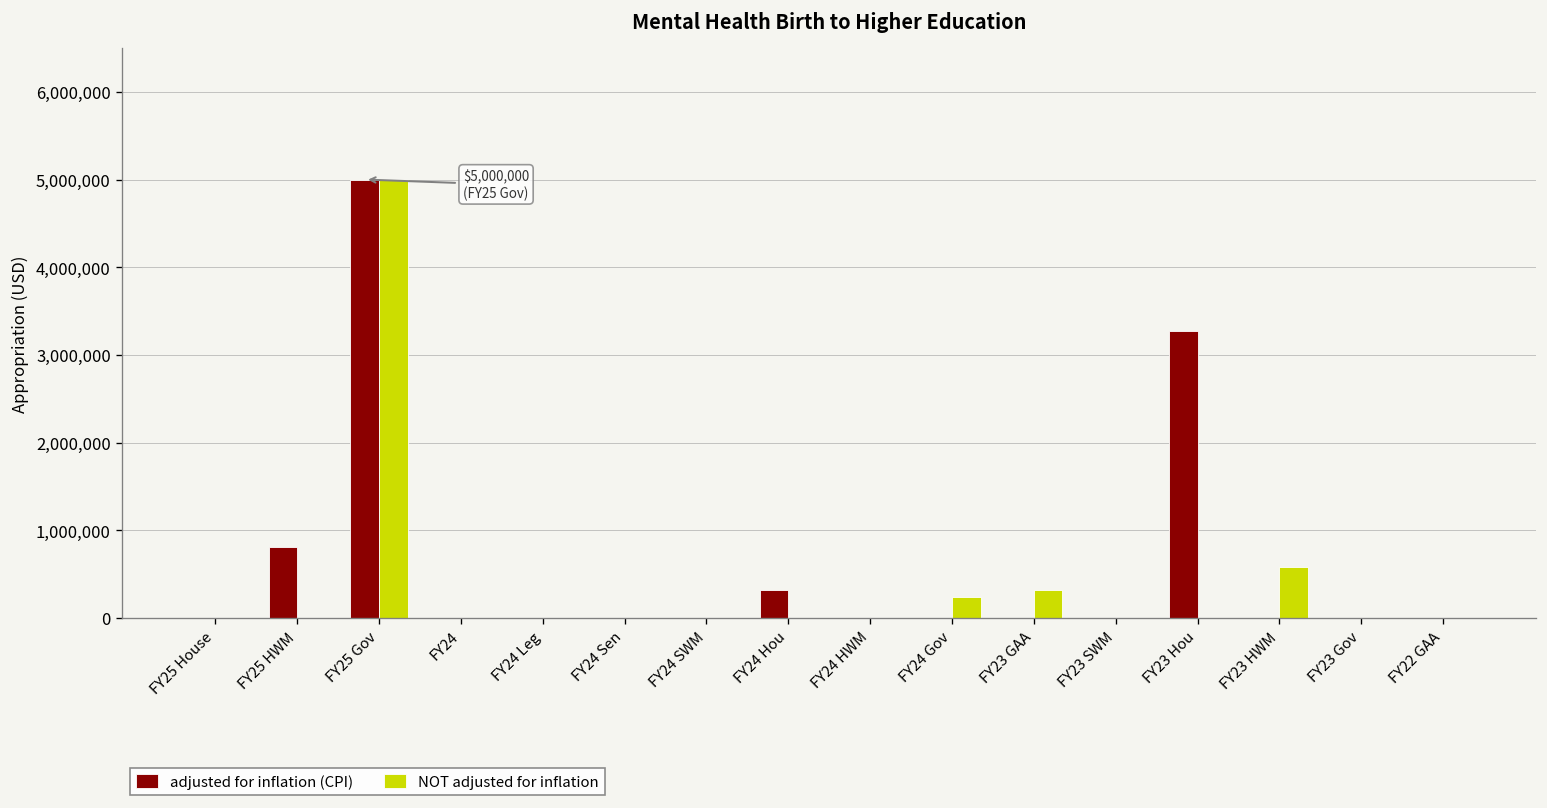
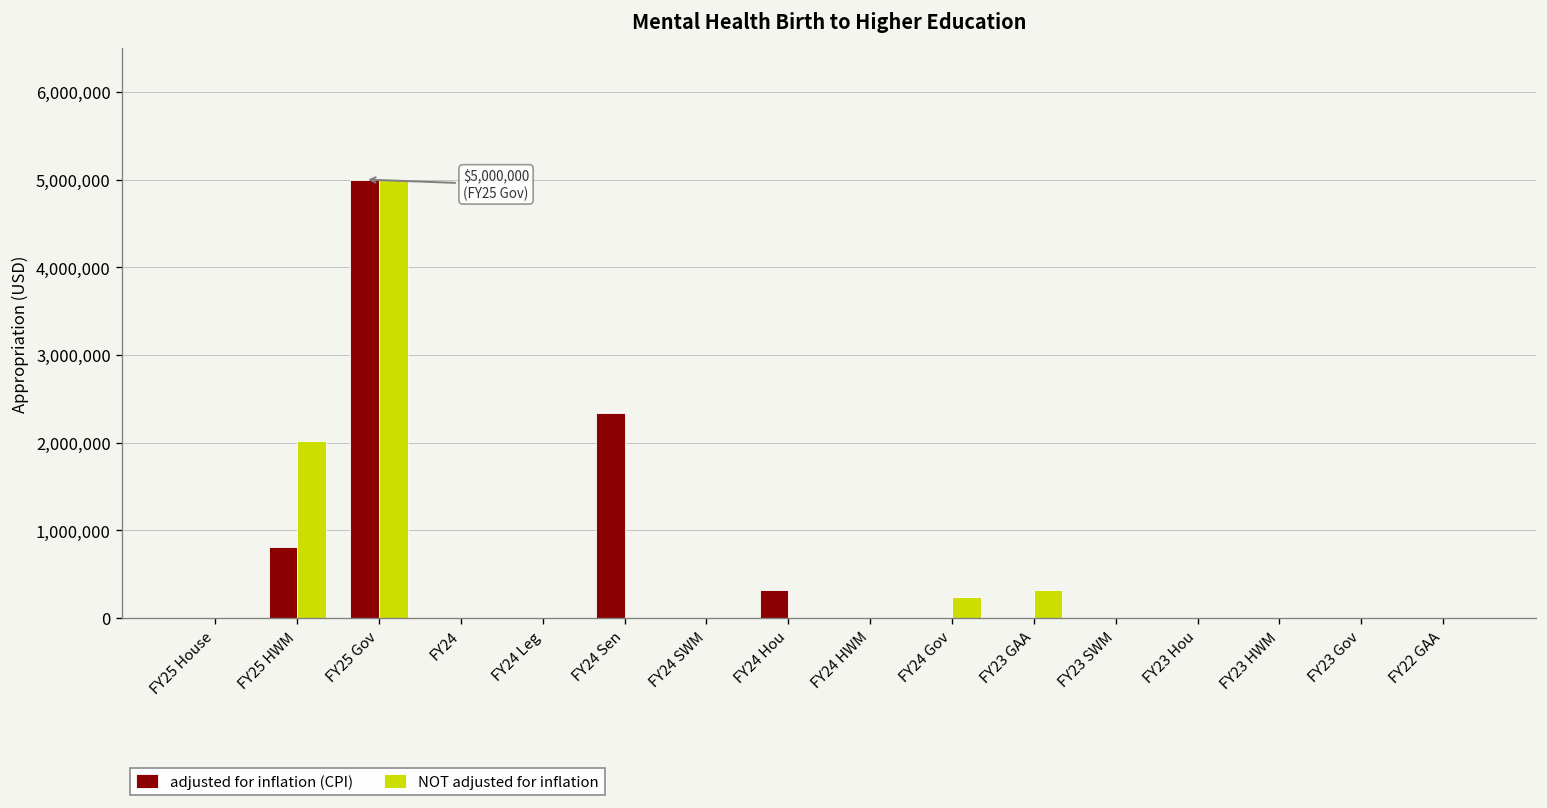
  {
    "adjusted for inflation (CPI)": {
      "FY25 House": "0",
      "FY25 HWM": "800,000",
      "FY25 Gov": "5,000,000",
      "FY24": "0",
      "FY24 Leg": "0",
-     "FY24 Sen": "0",
+     "FY24 Sen": "2,300,000",
      "FY24 SWM": "0",
      "FY24 Hou": "300,000",
      "FY24 HWM": "0",
      "FY24 Gov": "0",
      "FY23 GAA": "0",
      "FY23 SWM": "0",
-     "FY23 Hou": "3,300,000",
+     "FY23 Hou": "0",
      "FY23 HWM": "0",
      "FY23 Gov": "0",
      "FY22 GAA": "0"
    },
    "NOT adjusted for inflation": {
      "FY25 House": "0",
-     "FY25 HWM": "0",
+     "FY25 HWM": "2,000,000",
      "FY24": "0",
      "FY24 Leg": "0",
      "FY24 Sen": "0",
      "FY24 SWM": "0",
      "FY24 Hou": "0",
      "FY24 HWM": "0",
      "FY24 Gov": "200,000",
      "FY23 GAA": "300,000",
      "FY23 SWM": "0",
      "FY23 Hou": "0",
-     "FY23 HWM": "600,000",
+     "FY23 HWM": "0",
      "FY23 Gov": "0",
      "FY22 GAA": "0"
    }
  }
